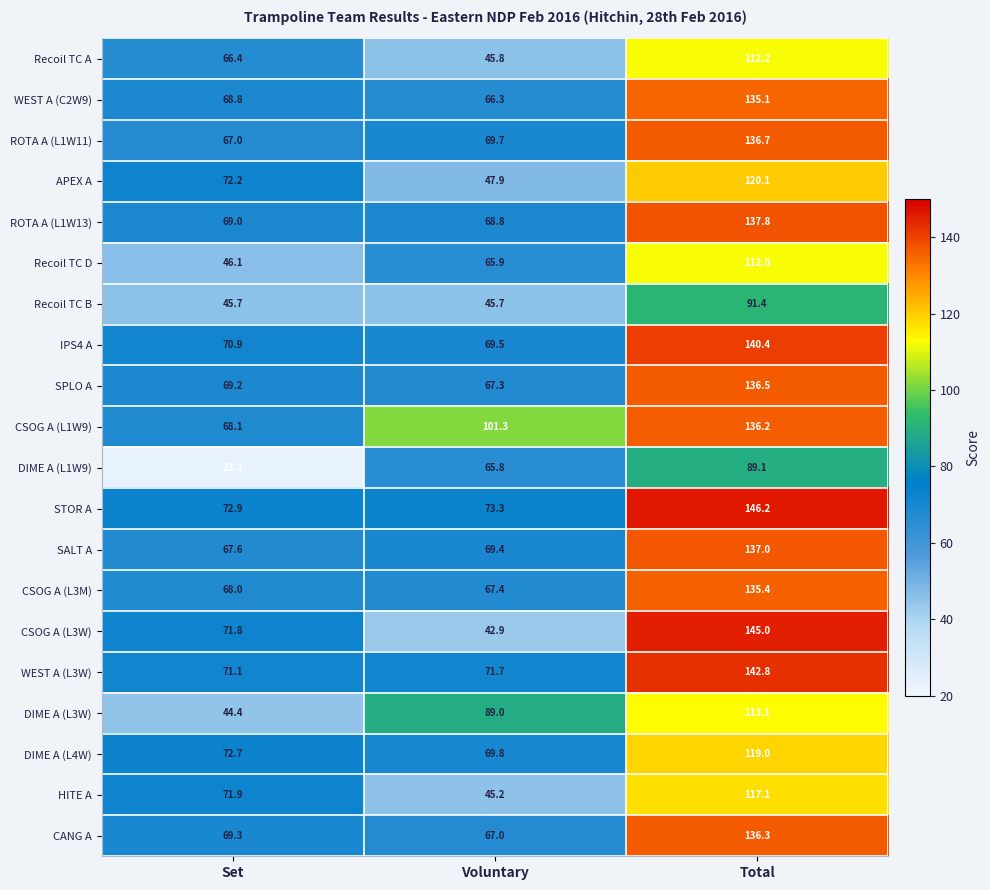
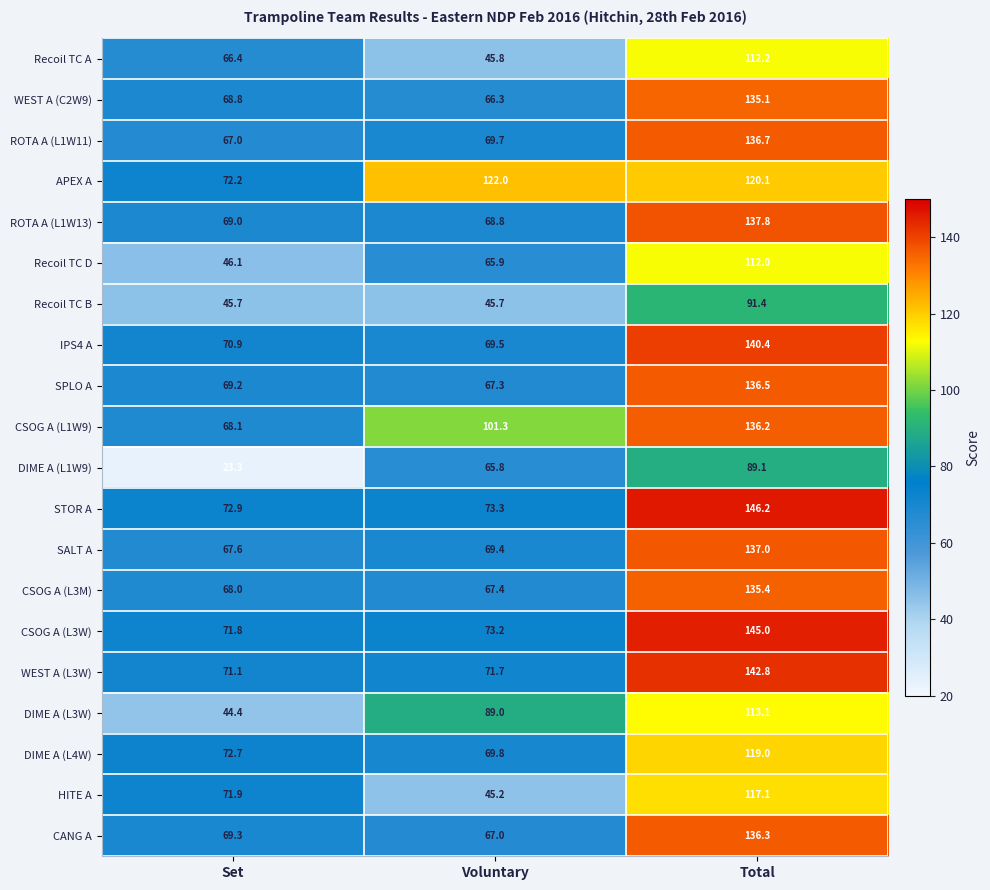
  {
    "Recoil TC A": {
      "Set": 66.4,
      "Voluntary": 45.8,
      "Total": 112.2
    },
    "WEST A (C2W9)": {
      "Set": 68.8,
      "Voluntary": 66.3,
      "Total": 135.1
    },
    "ROTA A (L1W11)": {
      "Set": 67.0,
      "Voluntary": 69.7,
      "Total": 136.7
    },
    "APEX A": {
      "Set": 72.2,
-     "Voluntary": 47.9,
+     "Voluntary": 122.0,
      "Total": 120.1
    },
    "ROTA A (L1W13)": {
      "Set": 69.0,
      "Voluntary": 68.8,
      "Total": 137.8
    },
    "Recoil TC D": {
      "Set": 46.1,
      "Voluntary": 65.9,
      "Total": 112.0
    },
    "Recoil TC B": {
      "Set": 45.7,
      "Voluntary": 45.7,
      "Total": 91.4
    },
    "IPS4 A": {
      "Set": 70.9,
      "Voluntary": 69.5,
      "Total": 140.4
    },
    "SPLO A": {
      "Set": 69.2,
      "Voluntary": 67.3,
      "Total": 136.5
    },
    "CSOG A (L1W9)": {
      "Set": 68.1,
      "Voluntary": 101.3,
      "Total": 136.2
    },
    "DIME A (L1W9)": {
      "Voluntary": 65.8,
      "Total": 89.1
    },
    "STOR A": {
      "Set": 72.9,
      "Voluntary": 73.3,
      "Total": 146.2
    },
    "SALT A": {
      "Set": 67.6,
      "Voluntary": 69.4,
      "Total": 137.0
    },
    "CSOG A (L3M)": {
      "Set": 68.0,
      "Voluntary": 67.4,
      "Total": 135.4
    },
    "CSOG A (L3W)": {
      "Set": 71.8,
-     "Voluntary": 42.9,
+     "Voluntary": 73.2,
      "Total": 145.0
    },
    "WEST A (L3W)": {
      "Set": 71.1,
      "Voluntary": 71.7,
      "Total": 142.8
    },
    "DIME A (L3W)": {
      "Set": 44.4,
      "Voluntary": 89.0,
      "Total": 113.1
    },
    "DIME A (L4W)": {
      "Set": 72.7,
      "Voluntary": 69.8,
      "Total": 119.0
    },
    "HITE A": {
      "Set": 71.9,
      "Voluntary": 45.2,
      "Total": 117.1
    },
    "CANG A": {
      "Set": 69.3,
      "Voluntary": 67.0,
      "Total": 136.3
    }
  }
